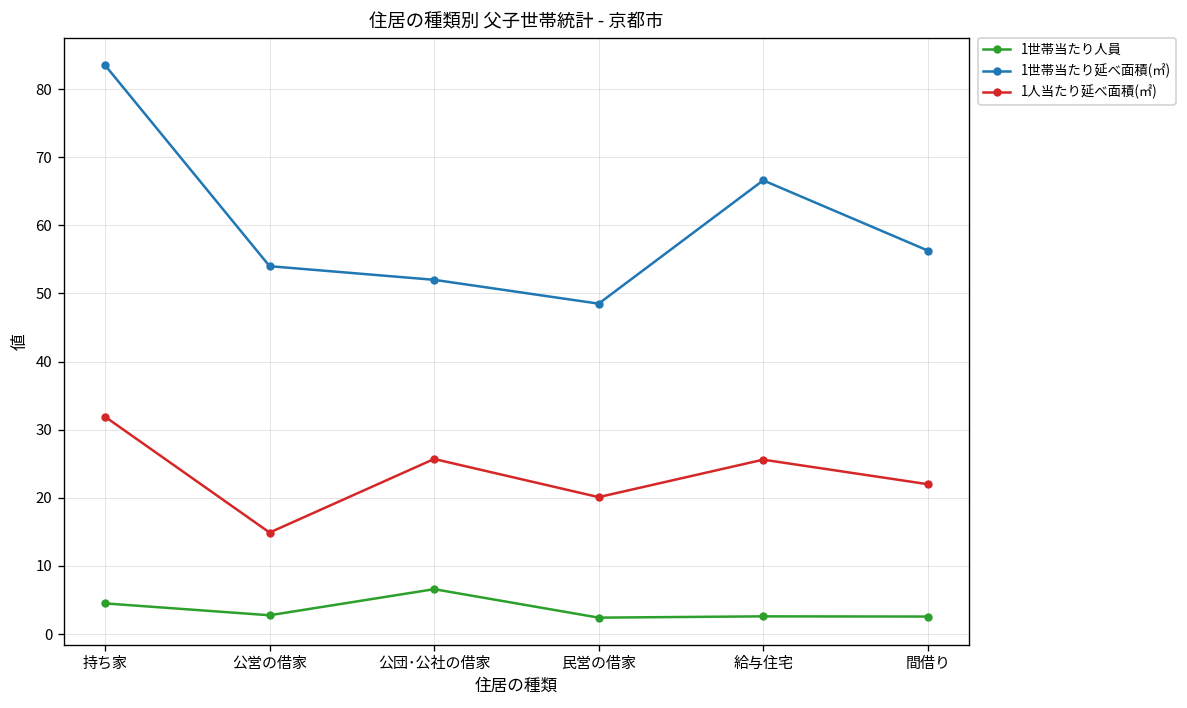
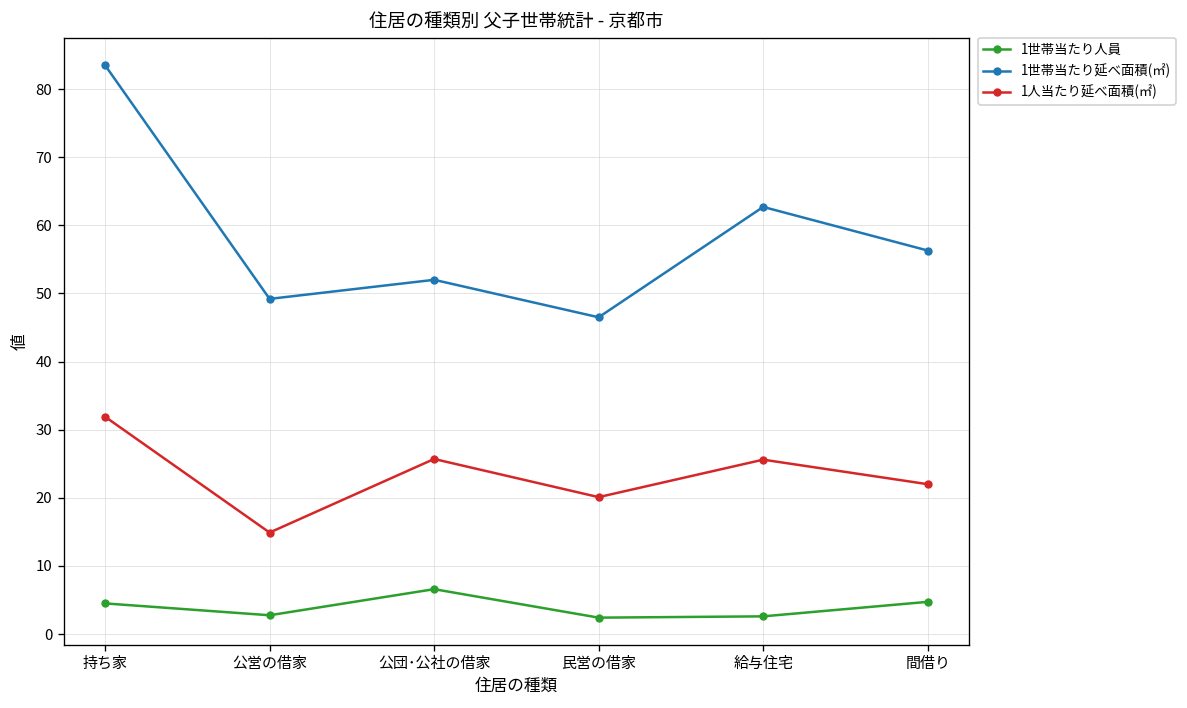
  {
    "1世帯当たり人員": {
      "持ち家": 5,
      "公営の借家": 3,
      "公団･公社の借家": 7,
      "民営の借家": 2,
      "給与住宅": 3,
-     "間借り": 3
+     "間借り": 5
    },
    "1世帯当たり延べ面積(㎡)": {
      "持ち家": 84,
-     "公営の借家": 54,
+     "公営の借家": 49,
      "公団･公社の借家": 52,
-     "民営の借家": 49,
-     "給与住宅": 67,
+     "民営の借家": 47,
+     "給与住宅": 63,
      "間借り": 56
    },
    "1人当たり延べ面積(㎡)": {
      "持ち家": 32,
      "公営の借家": 15,
      "公団･公社の借家": 26,
      "民営の借家": 20,
      "給与住宅": 26,
      "間借り": 22
    }
  }
